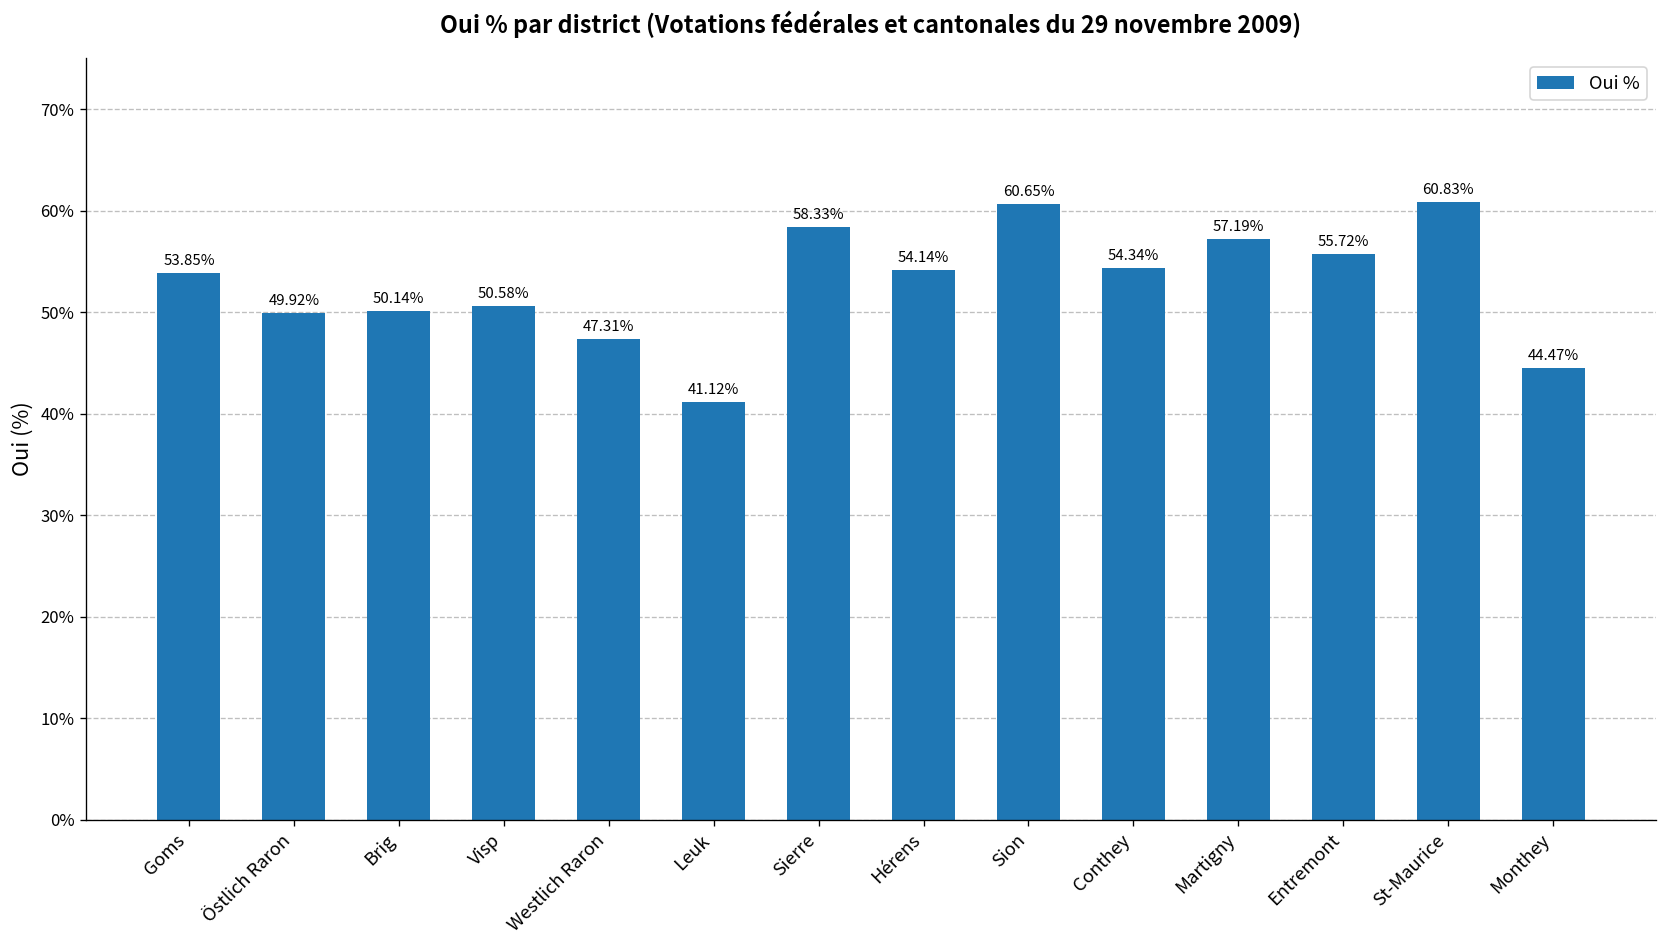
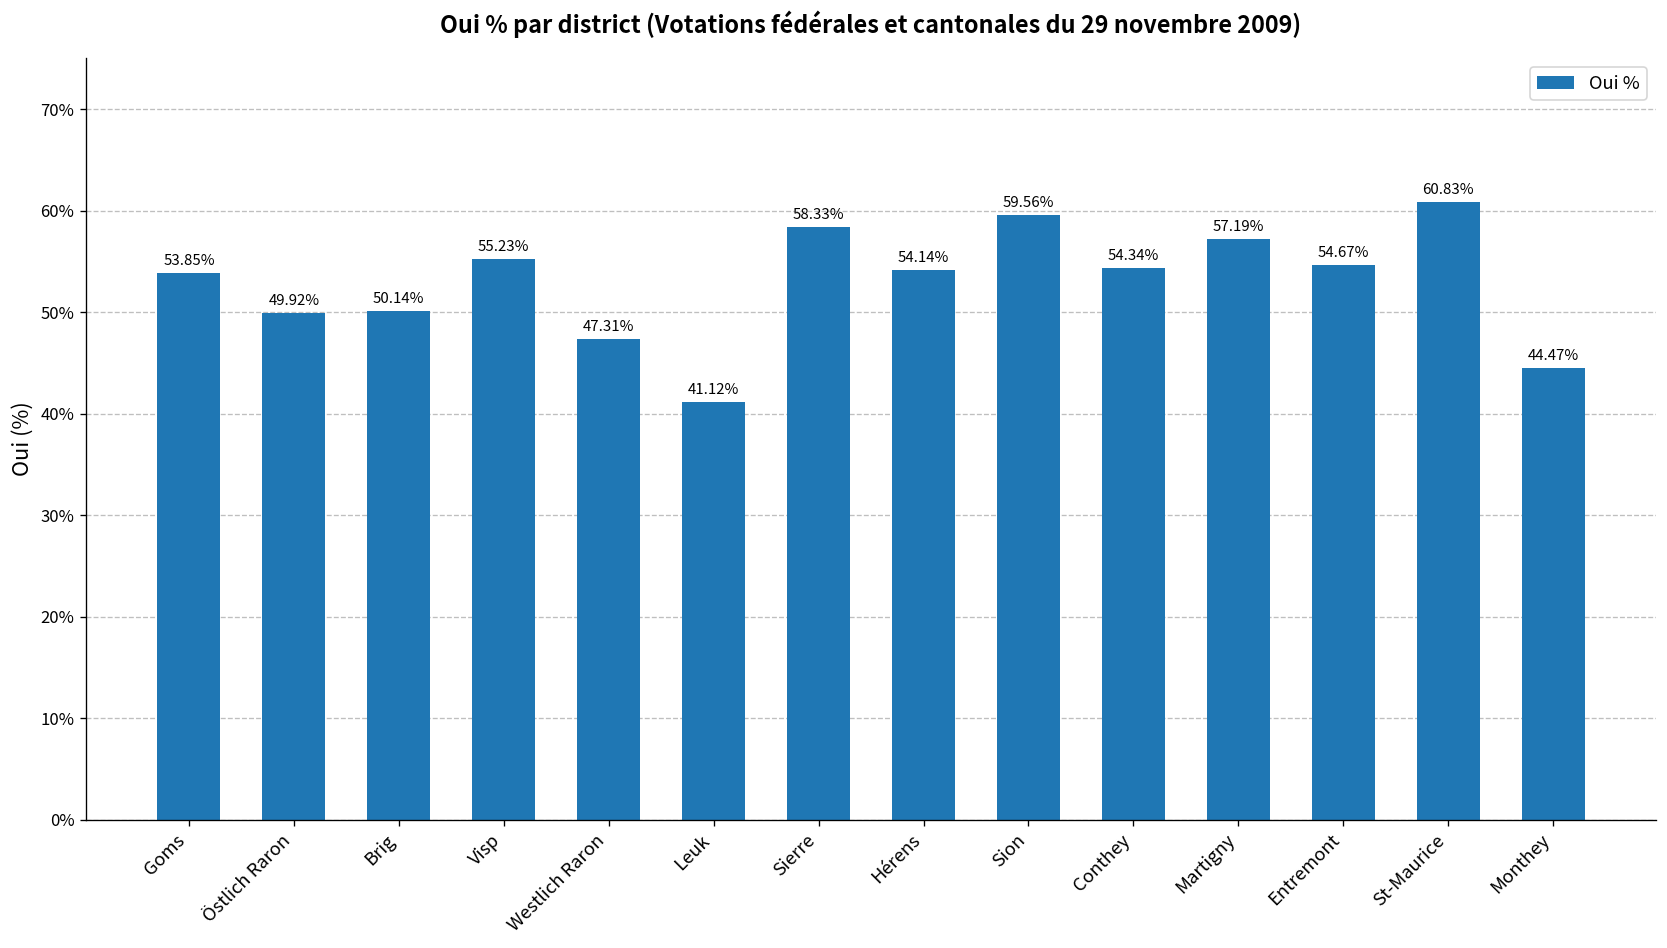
  {
    "Goms": "53.85%",
    "Östlich Raron": "49.92%",
    "Brig": "50.14%",
-   "Visp": "50.58%",
+   "Visp": "55.23%",
    "Westlich Raron": "47.31%",
    "Leuk": "41.12%",
    "Sierre": "58.33%",
    "Hérens": "54.14%",
-   "Sion": "60.65%",
+   "Sion": "59.56%",
    "Conthey": "54.34%",
    "Martigny": "57.19%",
-   "Entremont": "55.72%",
+   "Entremont": "54.67%",
    "St-Maurice": "60.83%",
    "Monthey": "44.47%"
  }
